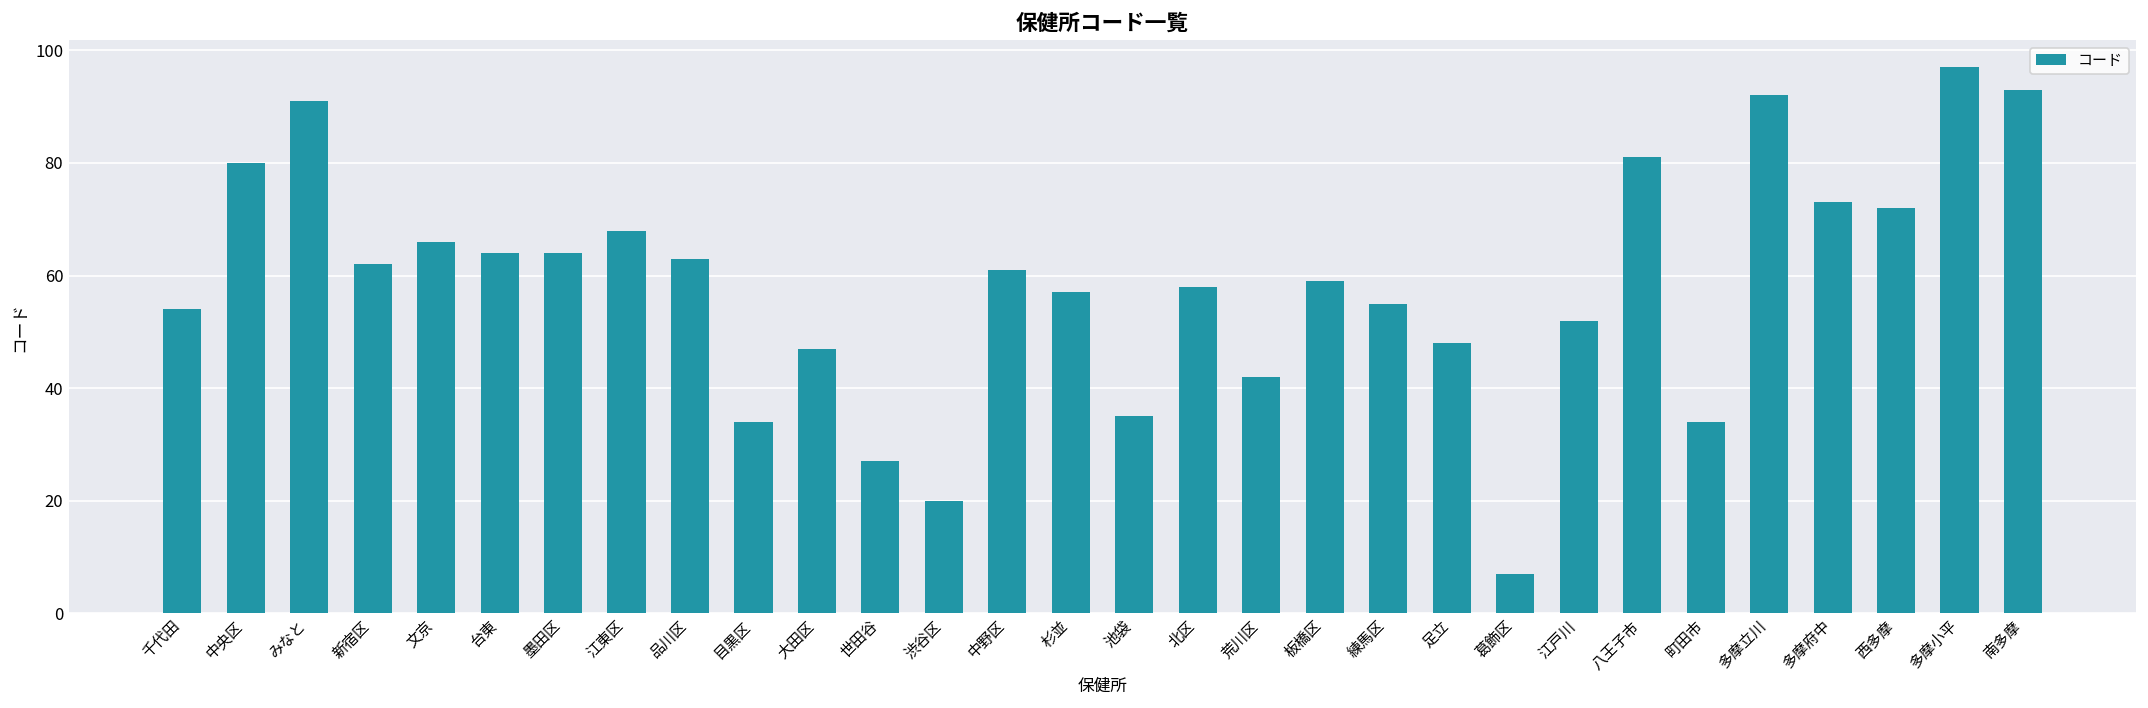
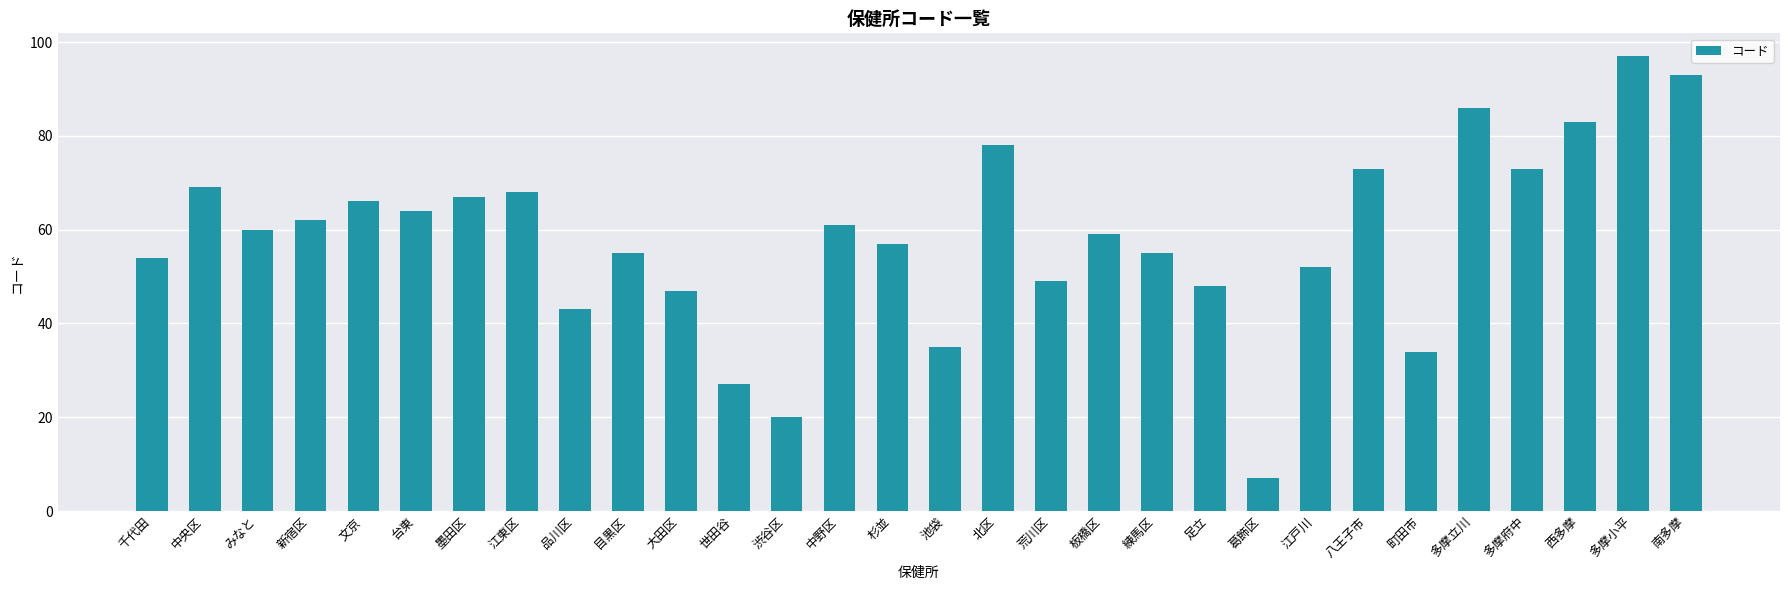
  {
    "千代田": 54,
-   "中央区": 80,
-   "みなと": 91,
+   "中央区": 69,
+   "みなと": 60,
    "新宿区": 62,
    "文京": 66,
    "台東": 64,
-   "墨田区": 64,
+   "墨田区": 67,
    "江東区": 68,
-   "品川区": 63,
-   "目黒区": 34,
+   "品川区": 43,
+   "目黒区": 55,
    "大田区": 47,
    "世田谷": 27,
    "渋谷区": 20,
    "中野区": 61,
    "杉並": 57,
    "池袋": 35,
-   "北区": 58,
-   "荒川区": 42,
+   "北区": 78,
+   "荒川区": 49,
    "板橋区": 59,
    "練馬区": 55,
    "足立": 48,
    "葛飾区": 7,
    "江戸川": 52,
-   "八王子市": 81,
+   "八王子市": 73,
    "町田市": 34,
-   "多摩立川": 92,
+   "多摩立川": 86,
    "多摩府中": 73,
-   "西多摩": 72,
+   "西多摩": 83,
    "多摩小平": 97,
    "南多摩": 93
  }
